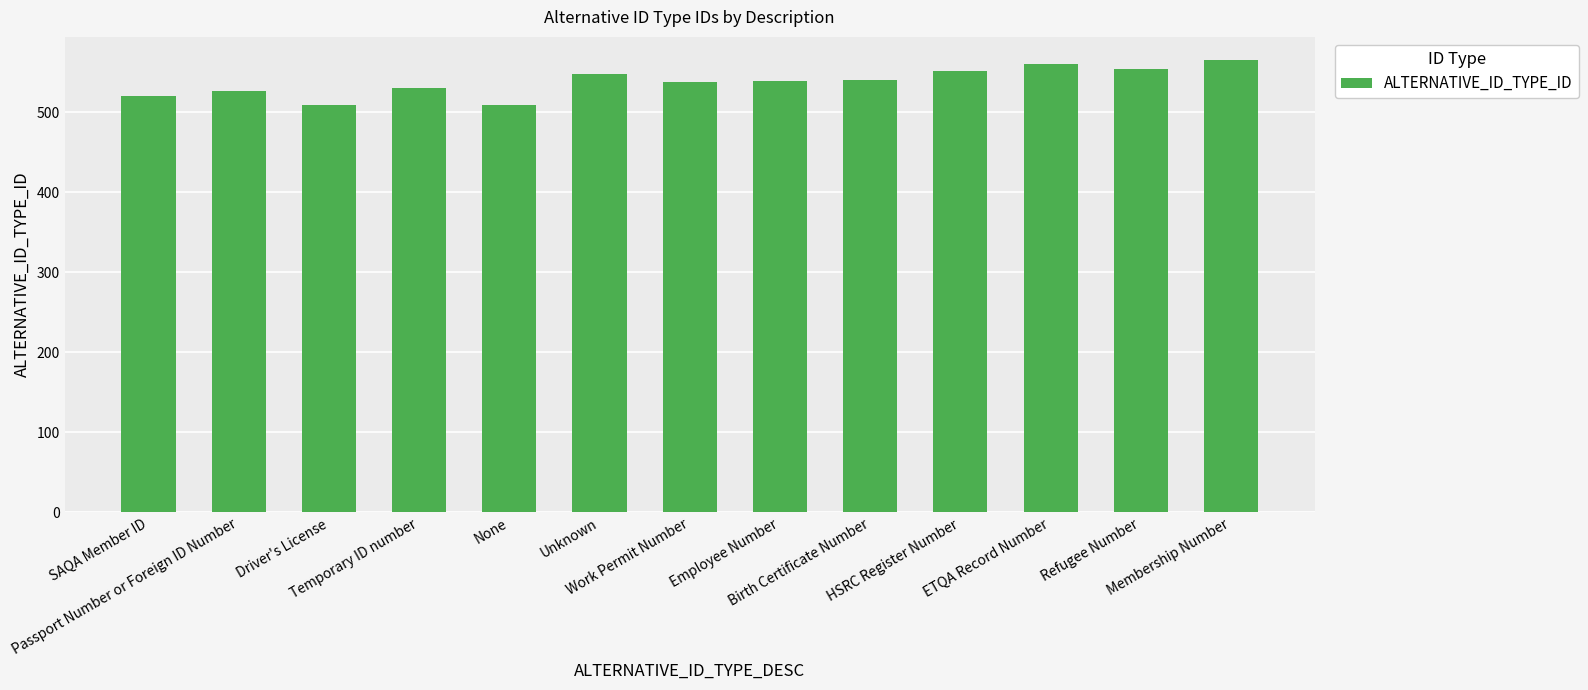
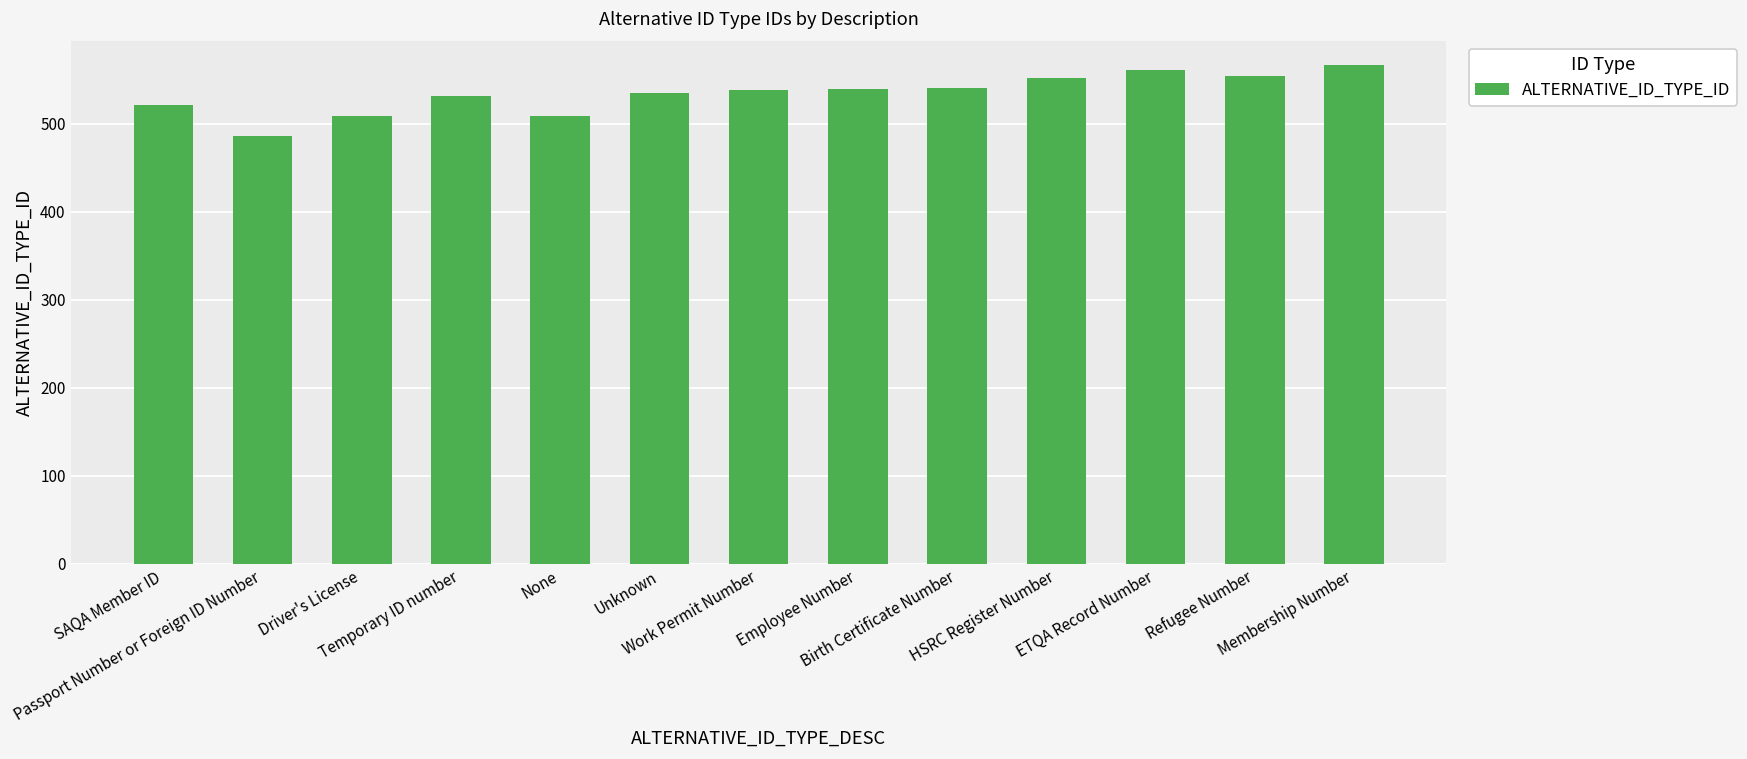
  {
    "SAQA Member ID": 520,
-   "Passport Number or Foreign ID Number": 530,
+   "Passport Number or Foreign ID Number": 490,
    "Driver's License": 510,
    "Temporary ID number": 530,
    "None": 510,
-   "Unknown": 550,
+   "Unknown": 540,
    "Work Permit Number": 540,
    "Employee Number": 540,
    "Birth Certificate Number": 540,
    "HSRC Register Number": 550,
    "ETQA Record Number": 560,
    "Refugee Number": 550,
    "Membership Number": 570
  }
